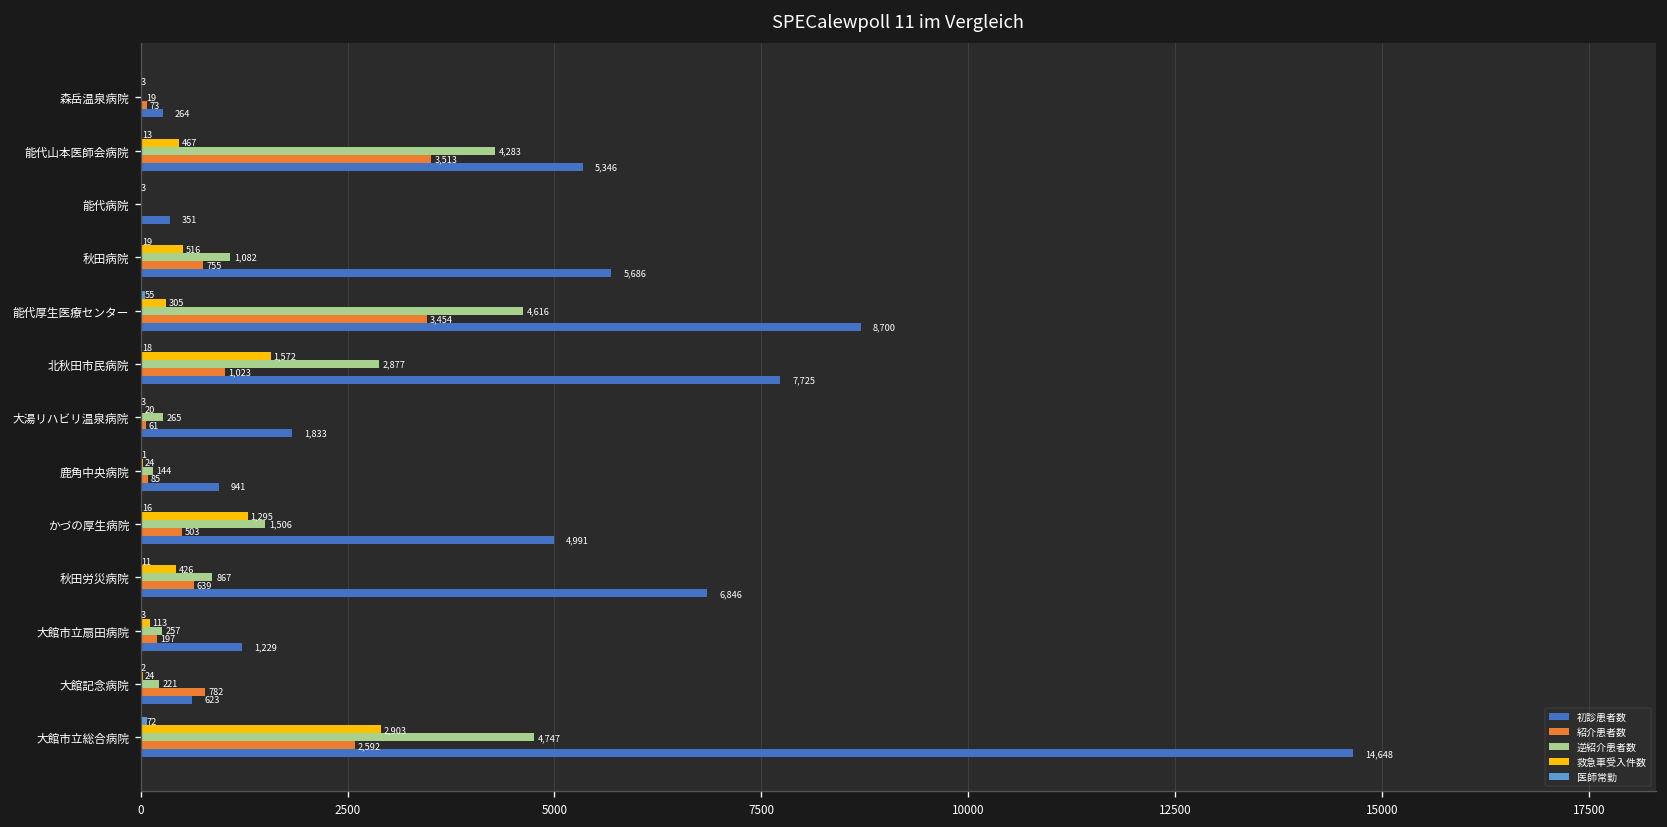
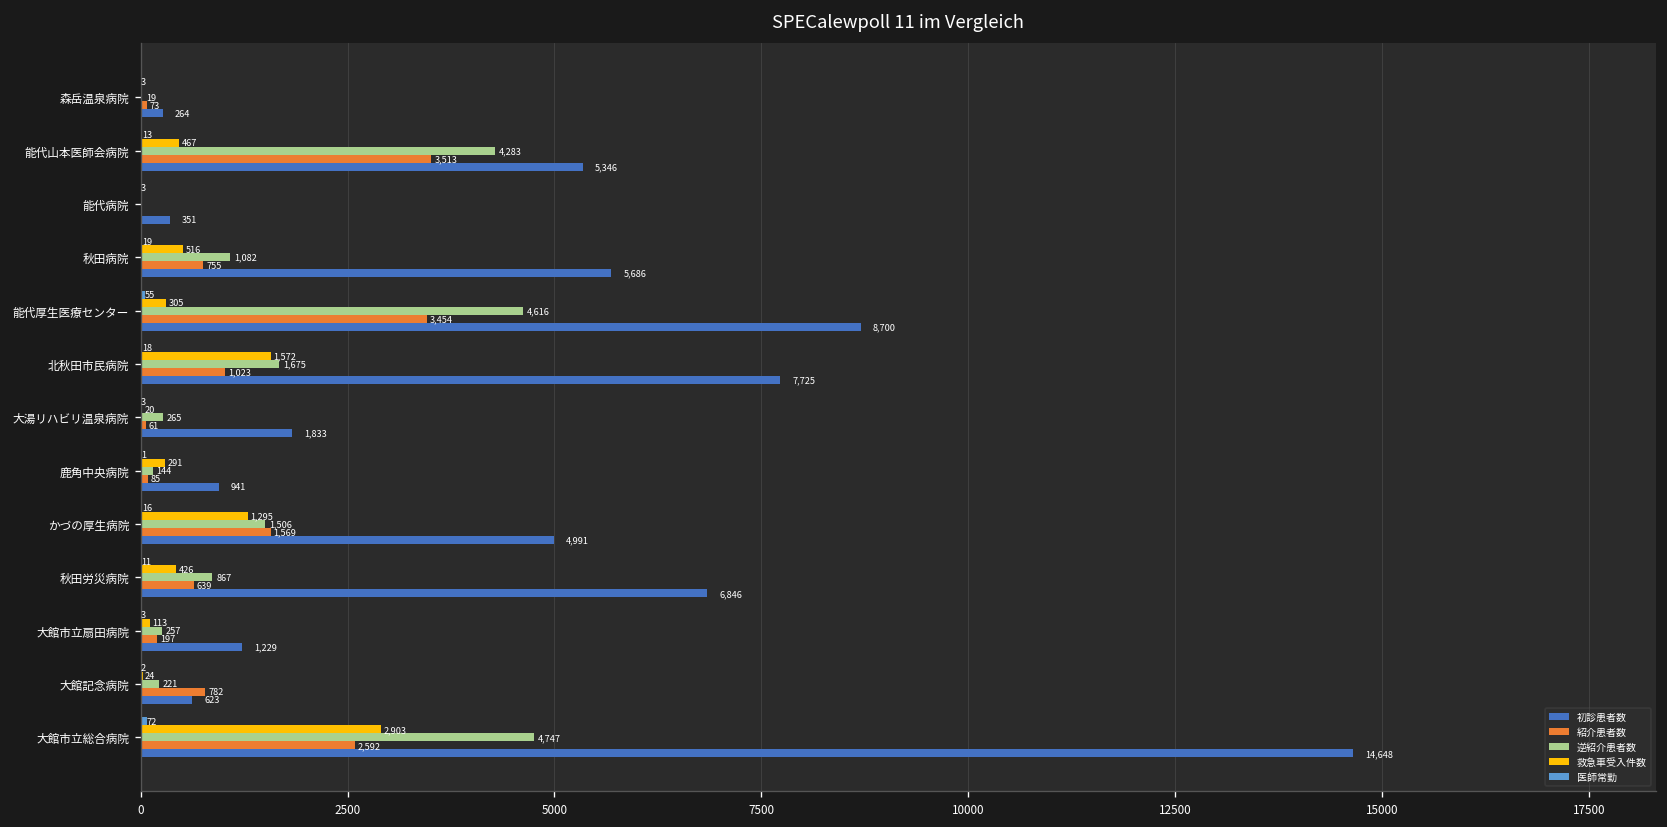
  {
    "紹介患者数": {
      "森岳温泉病院": "73",
      "能代山本医師会病院": "3,513",
      "秋田病院": "755",
      "能代厚生医療センター": "3,454",
      "北秋田市民病院": "1,023",
      "大湯リハビリ温泉病院": "61",
      "鹿角中央病院": "85",
-     "かづの厚生病院": "503",
+     "かづの厚生病院": "1,569",
      "秋田労災病院": "639",
      "大館市立扇田病院": "197",
      "大館記念病院": "782",
      "大館市立総合病院": "2,592"
    },
    "逆紹介患者数": {
      "森岳温泉病院": "19",
      "能代山本医師会病院": "4,283",
      "秋田病院": "1,082",
      "能代厚生医療センター": "4,616",
-     "北秋田市民病院": "2,877",
+     "北秋田市民病院": "1,675",
      "大湯リハビリ温泉病院": "265",
      "鹿角中央病院": "144",
      "かづの厚生病院": "1,506",
      "秋田労災病院": "867",
      "大館市立扇田病院": "257",
      "大館記念病院": "221",
      "大館市立総合病院": "4,747"
    },
    "救急車受入件数": {
      "能代山本医師会病院": "467",
      "秋田病院": "516",
      "能代厚生医療センター": "305",
      "北秋田市民病院": "1,572",
      "大湯リハビリ温泉病院": "20",
-     "鹿角中央病院": "24",
+     "鹿角中央病院": "291",
      "かづの厚生病院": "1,295",
      "秋田労災病院": "426",
      "大館市立扇田病院": "113",
      "大館記念病院": "24",
      "大館市立総合病院": "2,903"
    }
  }
